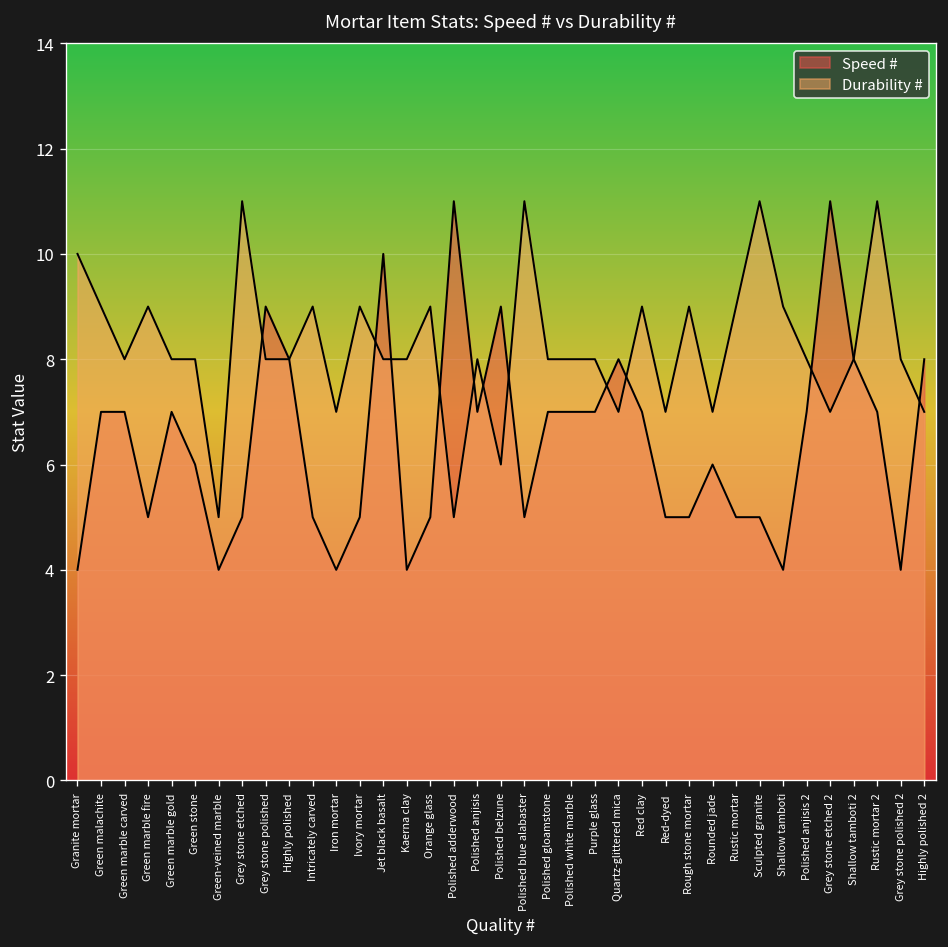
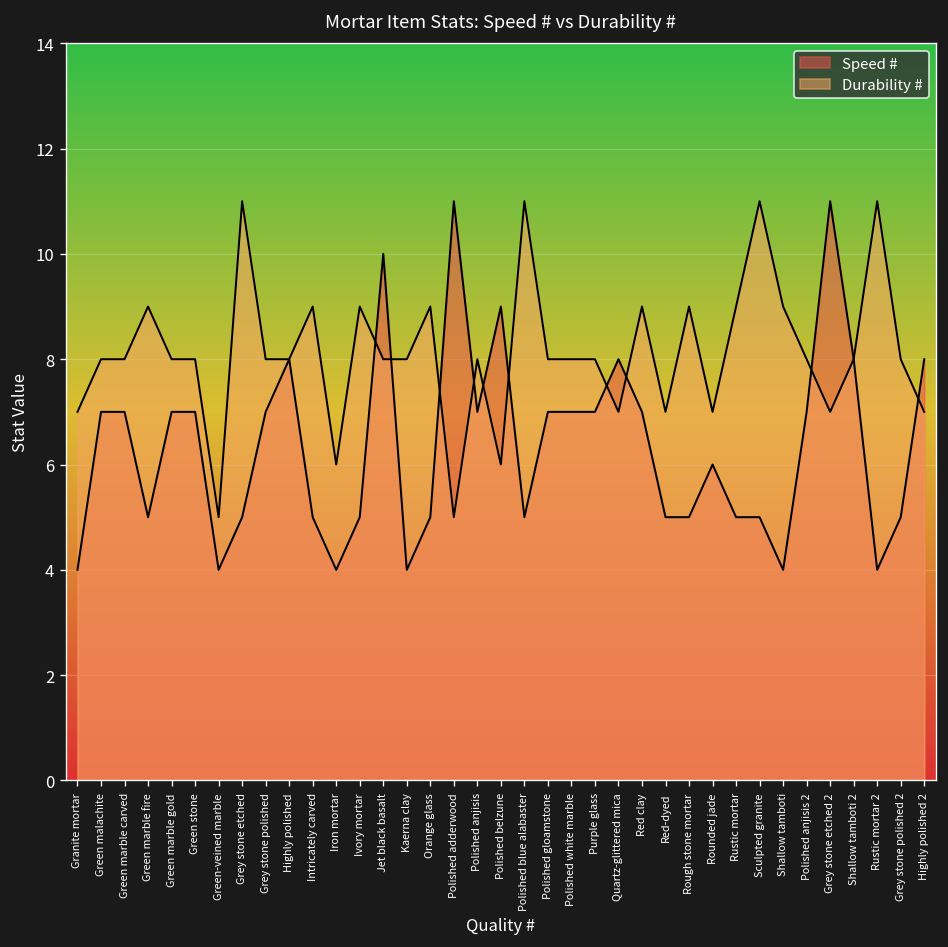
  {
    "Speed #": {
      "Granite mortar": 4,
      "Green malachite": 7,
      "Green marble carved": 7,
      "Green marble fire": 5,
      "Green marble gold": 7,
-     "Green stone": 6,
+     "Green stone": 7,
      "Green-veined marble": 4,
      "Grey stone etched": 5,
-     "Grey stone polished": 9,
+     "Grey stone polished": 7,
      "Intricately carved": 5,
      "Iron mortar": 4,
      "Ivory mortar": 5,
      "Jet black basalt": 10,
      "Kaerna clay": 4,
      "Orange glass": 5,
      "Polished adderwood": 11,
      "Polished anjisis": 7,
      "Polished belzune": 9,
      "Polished blue alabaster": 5,
      "Polished gloamstone": 7,
      "Polished white marble": 7,
      "Purple glass": 7,
      "Quartz-glittered mica": 8,
      "Red clay": 7,
      "Red-dyed": 5,
      "Rough stone mortar": 5,
      "Rounded jade": 6,
      "Rustic mortar": 5,
      "Sculpted granite": 5,
      "Shallow tamboti": 4,
      "Polished anjisis 2": 7,
      "Grey stone etched 2": 11,
-     "Rustic mortar 2": 7,
-     "Grey stone polished 2": 4,
+     "Rustic mortar 2": 4,
+     "Grey stone polished 2": 5,
      "Highly polished 2": 8
    },
    "Durability #": {
-     "Granite mortar": 10,
-     "Green malachite": 9,
+     "Granite mortar": 7,
+     "Green malachite": 8,
      "Green marble carved": 8,
      "Green marble fire": 9,
      "Green marble gold": 8,
      "Green stone": 8,
      "Green-veined marble": 5,
      "Grey stone etched": 11,
      "Grey stone polished": 8,
      "Intricately carved": 9,
-     "Iron mortar": 7,
+     "Iron mortar": 6,
      "Ivory mortar": 9,
      "Jet black basalt": 8,
      "Kaerna clay": 8,
      "Orange glass": 9,
      "Polished adderwood": 5,
      "Polished anjisis": 8,
      "Polished belzune": 6,
      "Polished blue alabaster": 11,
      "Polished gloamstone": 8,
      "Polished white marble": 8,
      "Purple glass": 8,
      "Quartz-glittered mica": 7,
      "Red clay": 9,
      "Red-dyed": 7,
      "Rough stone mortar": 9,
      "Rounded jade": 7,
      "Rustic mortar": 9,
      "Sculpted granite": 11,
      "Shallow tamboti": 9,
      "Polished anjisis 2": 8,
      "Grey stone etched 2": 7,
      "Rustic mortar 2": 11,
      "Grey stone polished 2": 8,
      "Highly polished 2": 7
    }
  }
